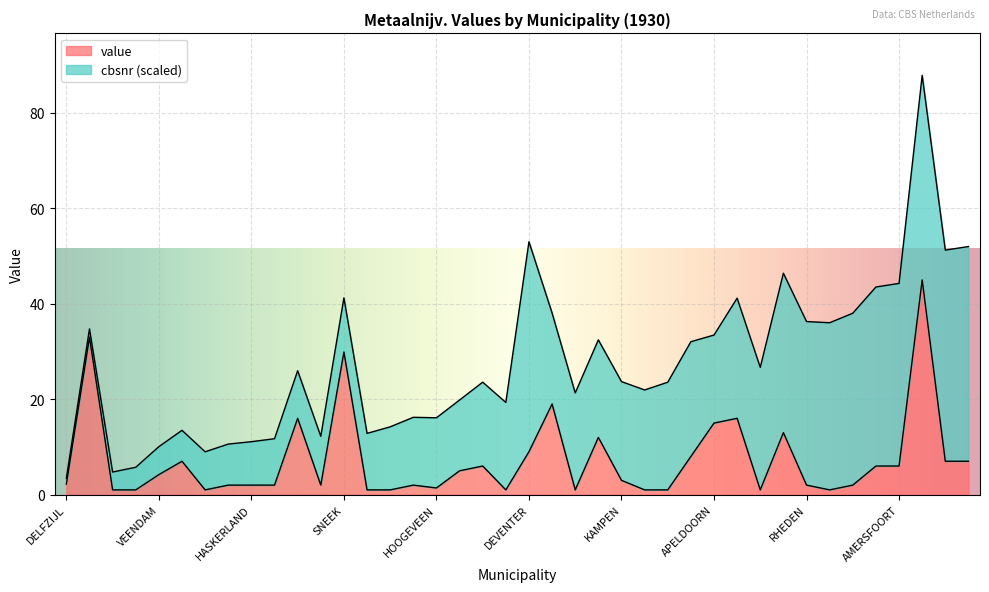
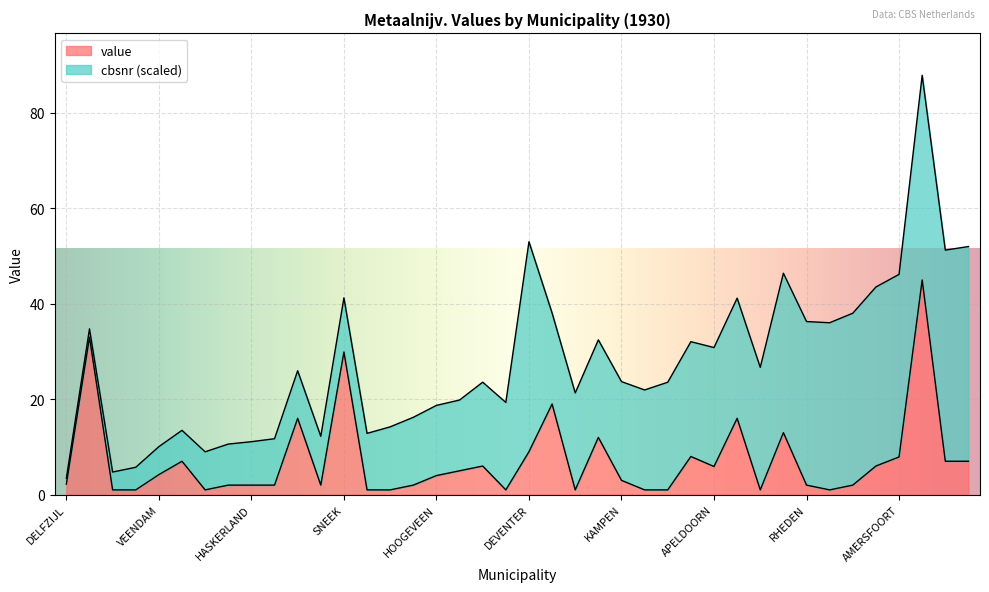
  {
    "value": {
      "DELFZIJL": 2,
      "VEENDAM": 4,
      "HASKERLAND": 2,
      "SNEEK": 30,
-     "HOOGEVEEN": 1,
+     "HOOGEVEEN": 4,
      "DEVENTER": 9,
      "KAMPEN": 3,
-     "APELDOORN": 15,
+     "APELDOORN": 6,
      "RHEDEN": 2,
-     "AMERSFOORT": 6
+     "AMERSFOORT": 8
    },
    "cbsnr (scaled)": {
      "DELFZIJL": 1,
      "VEENDAM": 6,
      "HASKERLAND": 9,
      "SNEEK": 11,
      "HOOGEVEEN": 15,
      "DEVENTER": 44,
      "KAMPEN": 21,
-     "APELDOORN": 18,
+     "APELDOORN": 25,
      "RHEDEN": 34,
      "AMERSFOORT": 38
    }
  }
